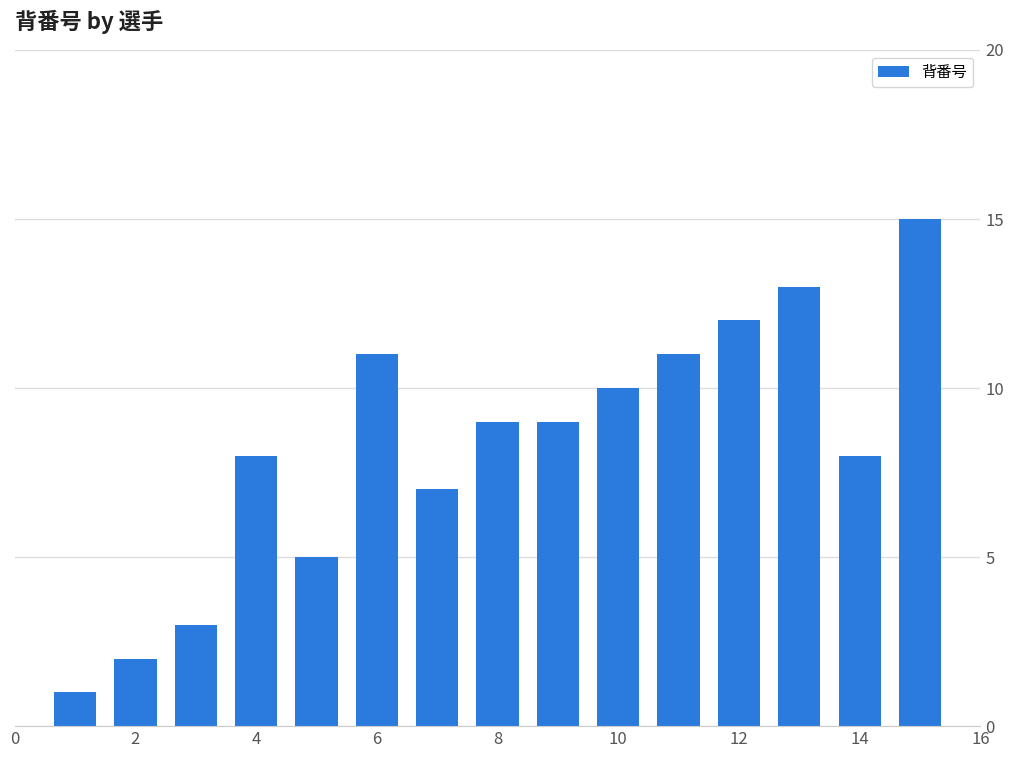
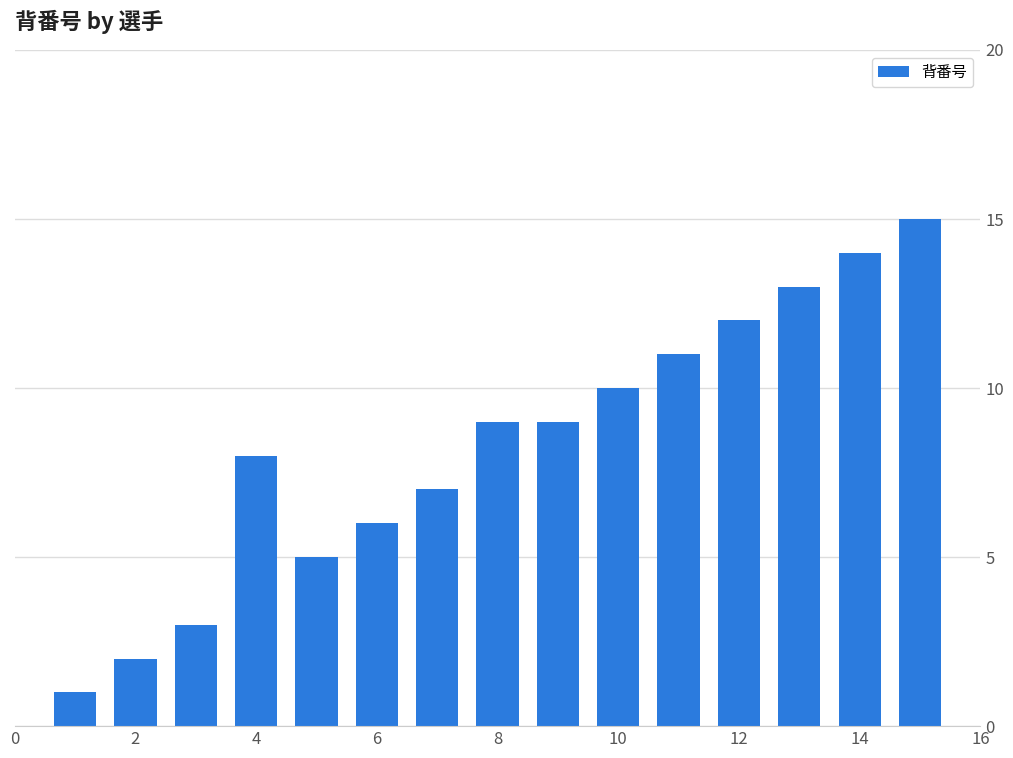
  {
    "2": 2,
    "4": 8,
-   "6": 11,
+   "6": 6,
    "8": 9,
    "10": 10,
    "12": 12,
-   "14": 8
+   "14": 14
  }
